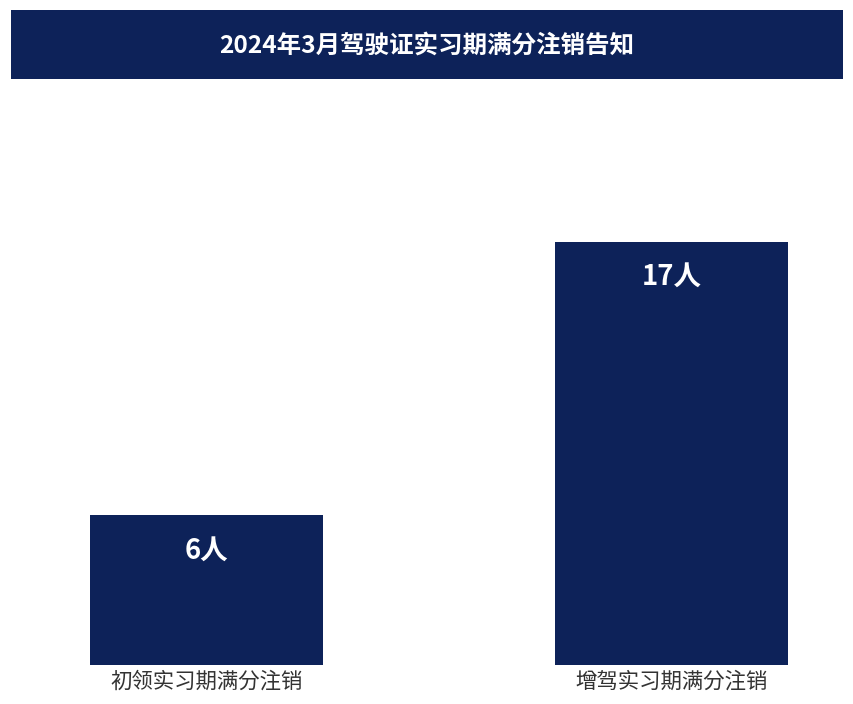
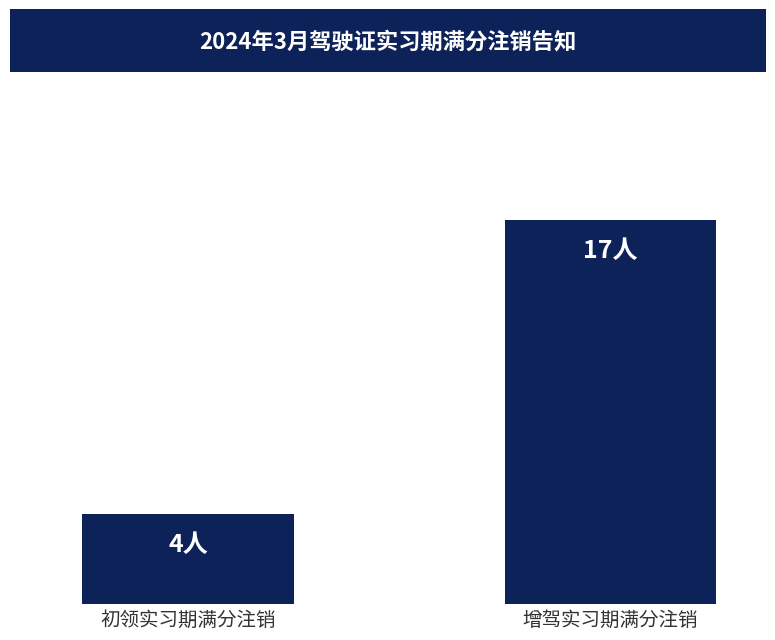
  {
-   "初领实习期满分注销": "6人",
+   "初领实习期满分注销": "4人",
    "增驾实习期满分注销": "17人"
  }
